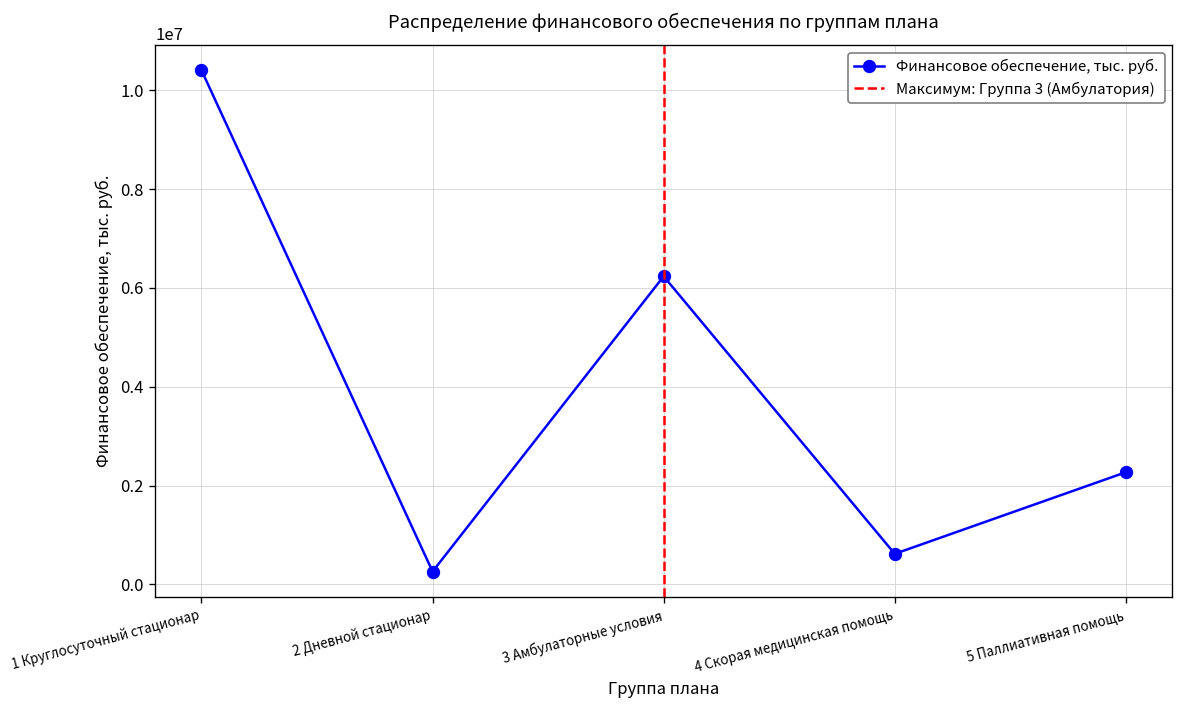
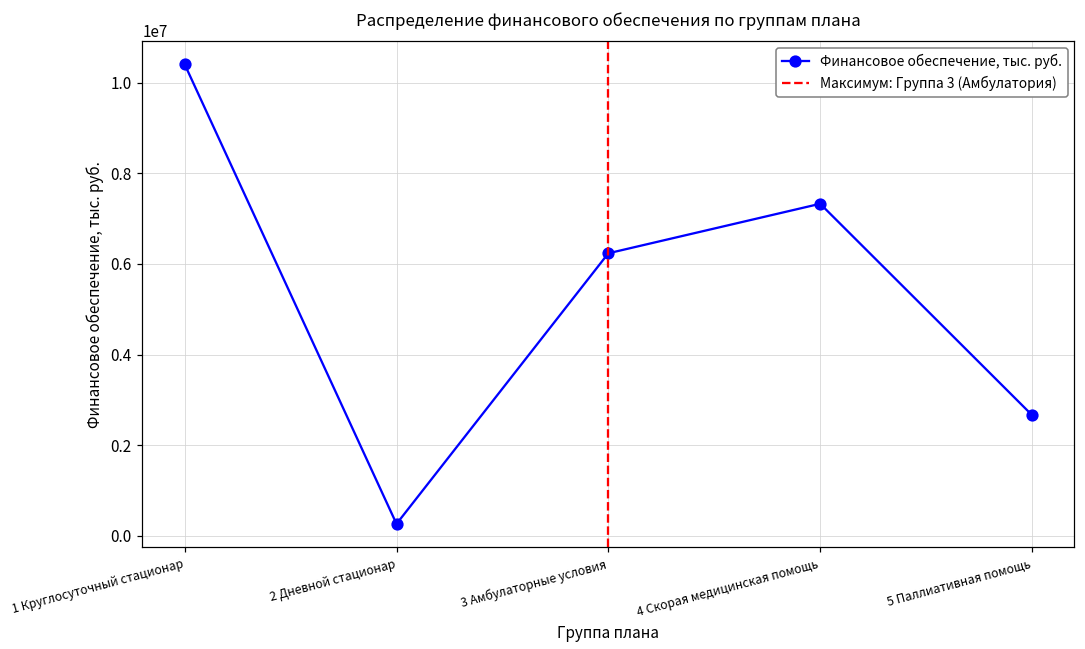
  {
    "1 Круглосуточный стационар": 10400000,
    "2 Дневной стационар": 300000,
    "3 Амбулаторные условия": 6200000,
-   "4 Скорая медицинская помощь": 600000,
-   "5 Паллиативная помощь": 2300000
+   "4 Скорая медицинская помощь": 7300000,
+   "5 Паллиативная помощь": 2700000
  }
